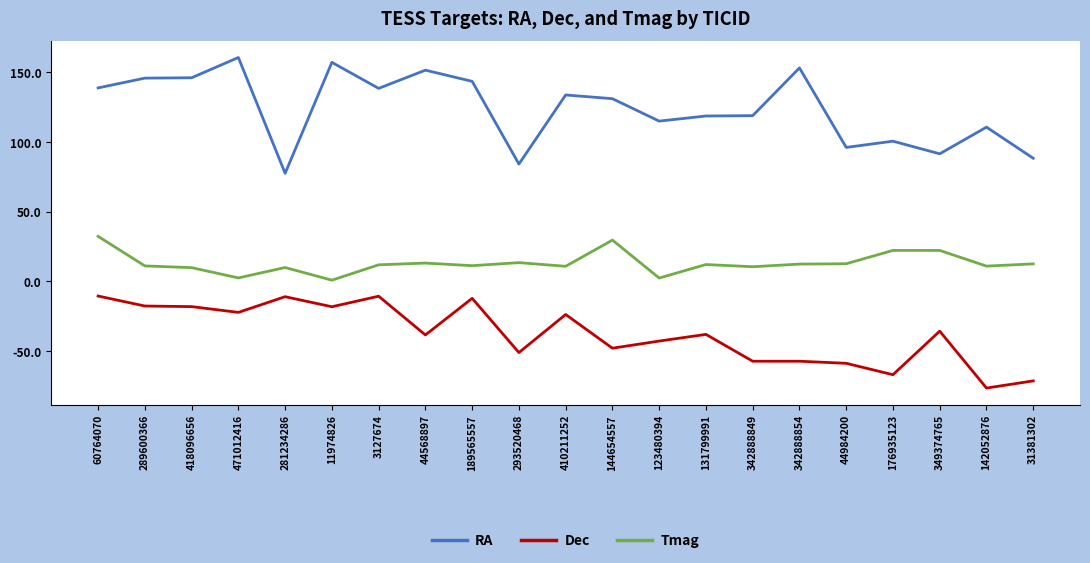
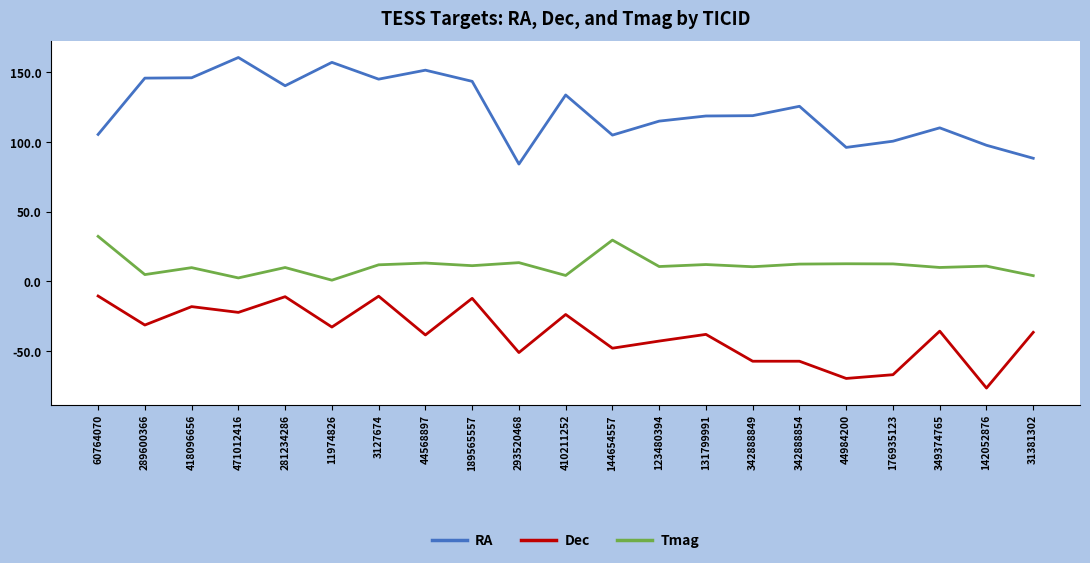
  {
    "RA": {
-     "60764070": 139,
+     "60764070": 105,
      "289600366": 146,
      "418096656": 146,
      "471012416": 161,
-     "281234286": 78,
+     "281234286": 140,
      "11974826": 157,
-     "3127674": 139,
+     "3127674": 145,
      "44568897": 152,
      "189565557": 144,
      "293520468": 84,
      "410211252": 134,
-     "144654557": 131,
+     "144654557": 105,
      "123480394": 115,
      "131799991": 119,
      "342888849": 119,
-     "342888854": 153,
+     "342888854": 126,
      "44984200": 96,
      "176935123": 101,
-     "349374765": 92,
-     "142052876": 111,
+     "349374765": 110,
+     "142052876": 98,
      "31381302": 88
    },
    "Dec": {
      "60764070": -11,
-     "289600366": -18,
+     "289600366": -31,
      "418096656": -18,
      "471012416": -22,
      "281234286": -11,
-     "11974826": -18,
+     "11974826": -33,
      "3127674": -11,
      "44568897": -39,
      "189565557": -12,
      "293520468": -51,
      "410211252": -24,
      "144654557": -48,
      "123480394": -43,
      "131799991": -38,
      "342888849": -57,
      "342888854": -57,
-     "44984200": -59,
+     "44984200": -70,
      "176935123": -67,
      "349374765": -36,
      "142052876": -77,
-     "31381302": -72
+     "31381302": -37
    },
    "Tmag": {
      "60764070": 32,
-     "289600366": 11,
+     "289600366": 5,
      "418096656": 10,
      "471012416": 2,
      "281234286": 10,
      "11974826": 1,
      "3127674": 12,
      "44568897": 13,
      "189565557": 11,
      "293520468": 13,
-     "410211252": 11,
+     "410211252": 4,
      "144654557": 30,
-     "123480394": 2,
+     "123480394": 11,
      "131799991": 12,
      "342888849": 10,
      "342888854": 12,
      "44984200": 13,
-     "176935123": 22,
-     "349374765": 22,
+     "176935123": 12,
+     "349374765": 10,
      "142052876": 11,
-     "31381302": 12
+     "31381302": 4
    }
  }
